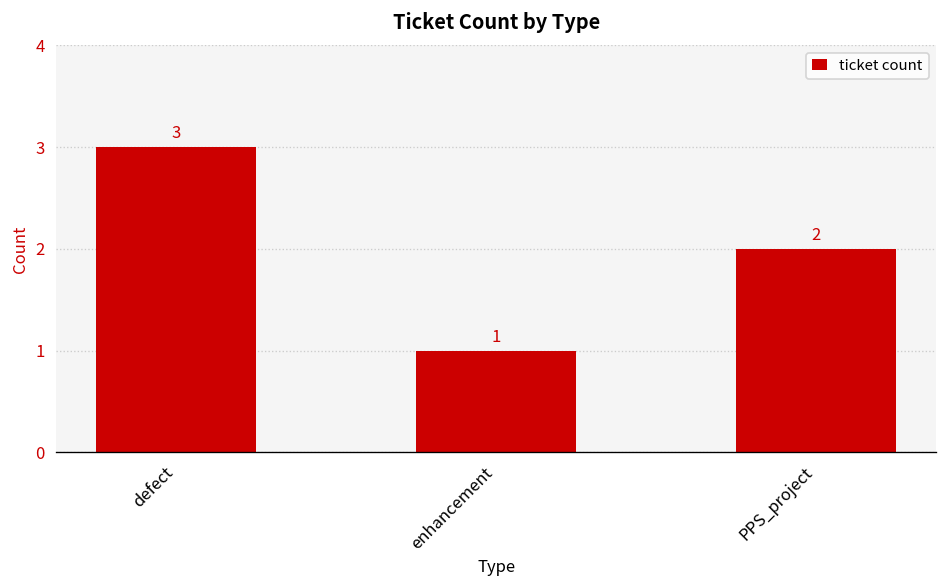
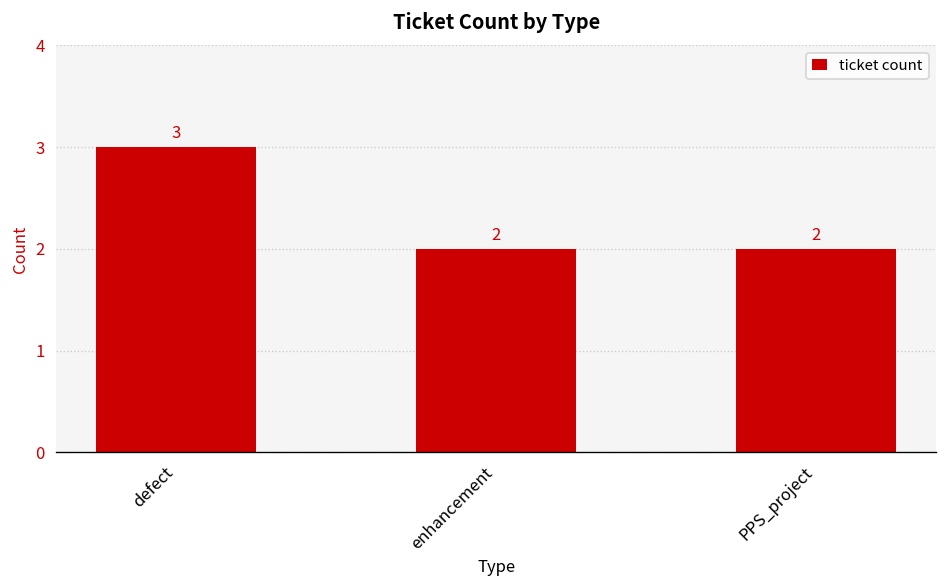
  {
    "defect": 3,
-   "enhancement": 1,
+   "enhancement": 2,
    "PPS_project": 2
  }
